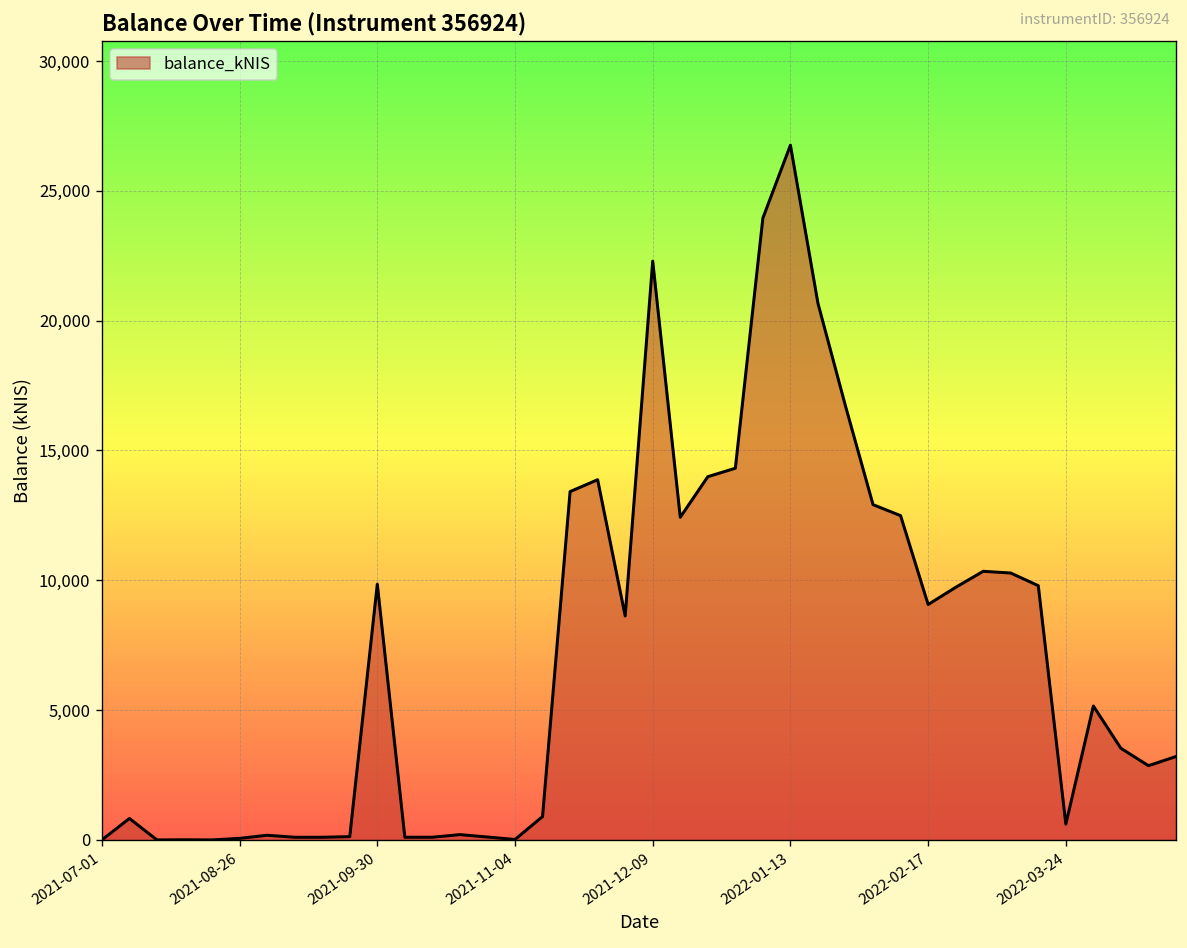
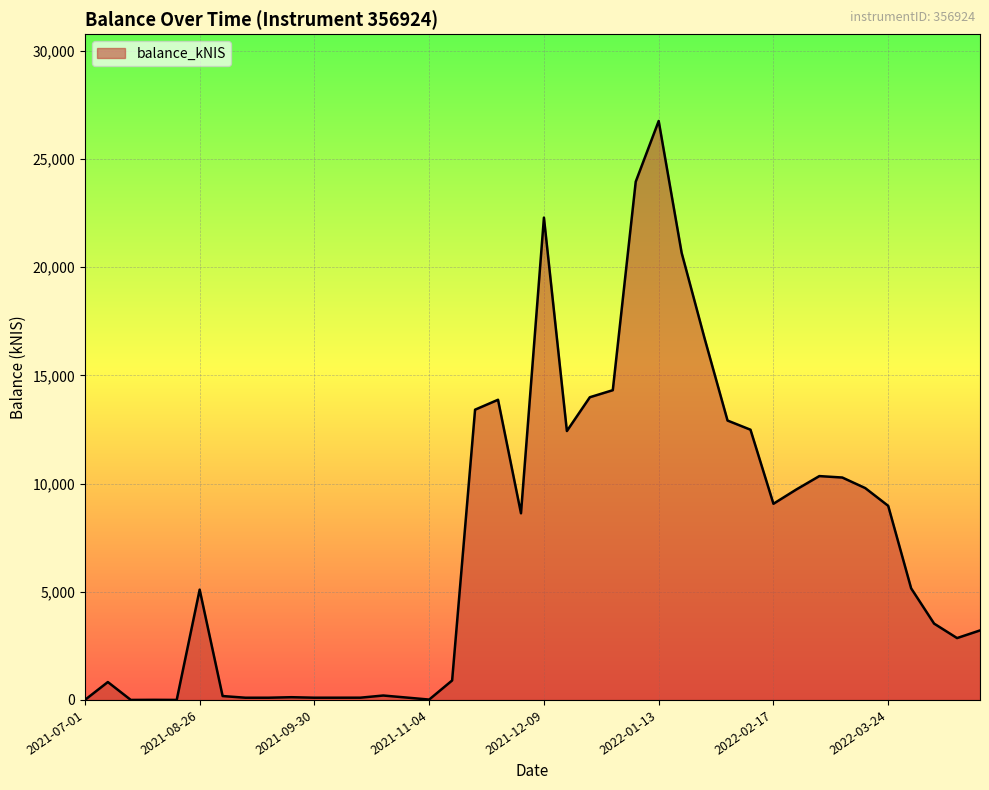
  {
    "2021-07-01": "0",
-   "2021-08-26": "100",
-   "2021-09-30": "9,900",
+   "2021-08-26": "5,100",
+   "2021-09-30": "100",
    "2021-11-04": "0",
    "2021-12-09": "22,300",
    "2022-01-13": "26,800",
    "2022-02-17": "9,100",
-   "2022-03-24": "600"
+   "2022-03-24": "9,000"
  }
